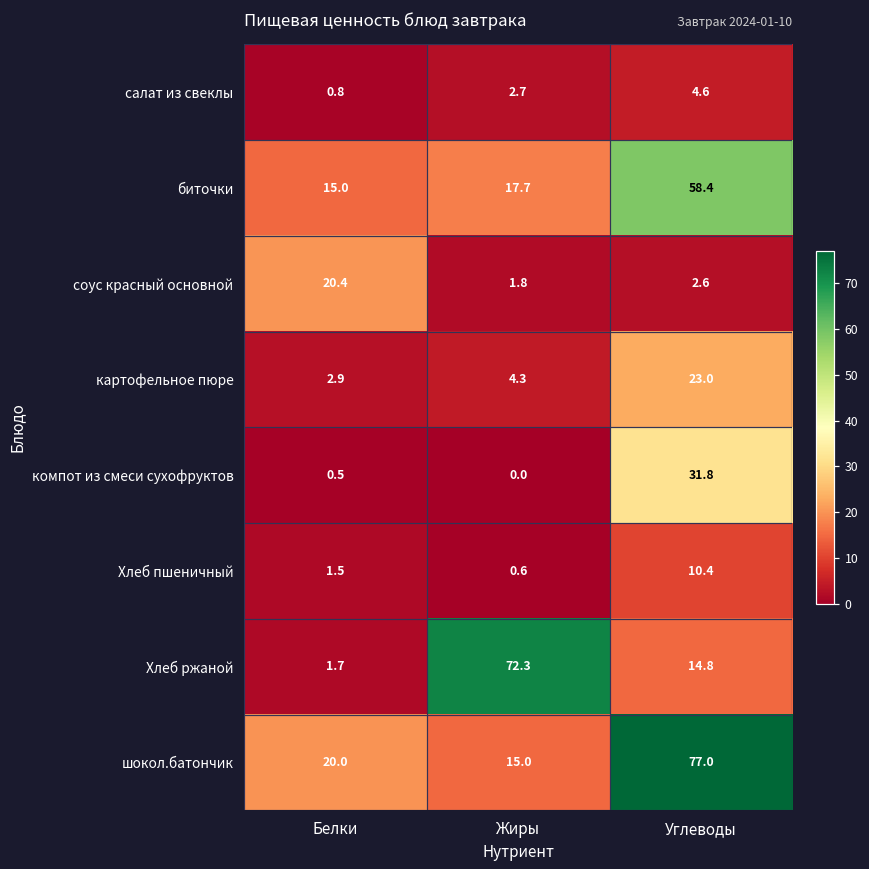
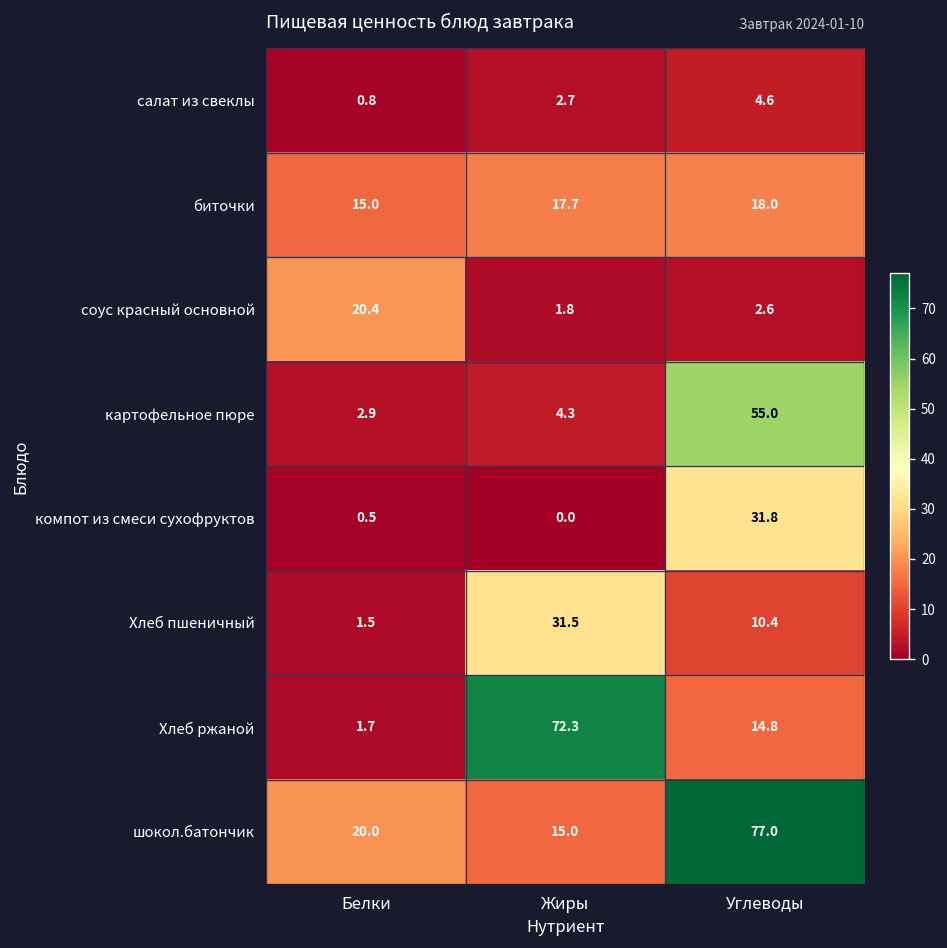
  {
    "салат из свеклы": {
      "Белки": 0.8,
      "Жиры": 2.7,
      "Углеводы": 4.6
    },
    "биточки": {
      "Белки": 15.0,
      "Жиры": 17.7,
-     "Углеводы": 58.4
+     "Углеводы": 18.0
    },
    "соус красный основной": {
      "Белки": 20.4,
      "Жиры": 1.8,
      "Углеводы": 2.6
    },
    "картофельное пюре": {
      "Белки": 2.9,
      "Жиры": 4.3,
-     "Углеводы": 23.0
+     "Углеводы": 55.0
    },
    "компот из смеси сухофруктов": {
      "Белки": 0.5,
      "Жиры": 0.0,
      "Углеводы": 31.8
    },
    "Хлеб пшеничный": {
      "Белки": 1.5,
-     "Жиры": 0.6,
+     "Жиры": 31.5,
      "Углеводы": 10.4
    },
    "Хлеб ржаной": {
      "Белки": 1.7,
      "Жиры": 72.3,
      "Углеводы": 14.8
    },
    "шокол.батончик": {
      "Белки": 20.0,
      "Жиры": 15.0,
      "Углеводы": 77.0
    }
  }
